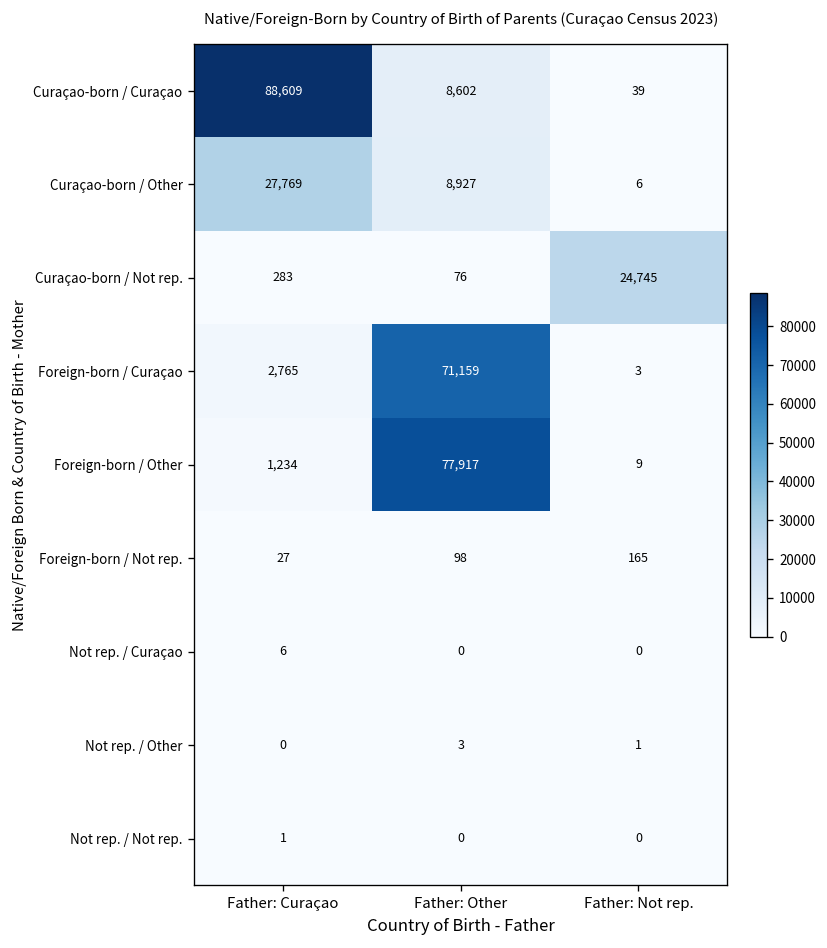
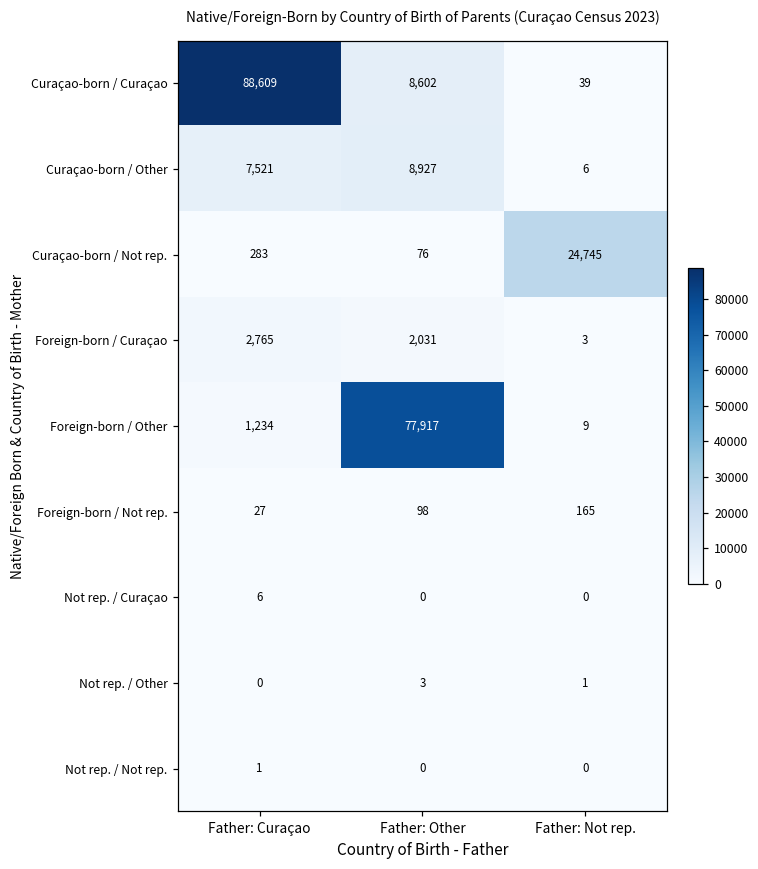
  {
    "Curaçao-born / Curaçao": {
      "Father: Curaçao": "88,609",
      "Father: Other": "8,602",
      "Father: Not rep.": "39"
    },
    "Curaçao-born / Other": {
-     "Father: Curaçao": "27,769",
+     "Father: Curaçao": "7,521",
      "Father: Other": "8,927",
      "Father: Not rep.": "6"
    },
    "Curaçao-born / Not rep.": {
      "Father: Curaçao": "283",
      "Father: Other": "76",
      "Father: Not rep.": "24,745"
    },
    "Foreign-born / Curaçao": {
      "Father: Curaçao": "2,765",
-     "Father: Other": "71,159",
+     "Father: Other": "2,031",
      "Father: Not rep.": "3"
    },
    "Foreign-born / Other": {
      "Father: Curaçao": "1,234",
      "Father: Other": "77,917",
      "Father: Not rep.": "9"
    },
    "Foreign-born / Not rep.": {
      "Father: Curaçao": "27",
      "Father: Other": "98",
      "Father: Not rep.": "165"
    },
    "Not rep. / Curaçao": {
      "Father: Curaçao": "6",
      "Father: Other": "0",
      "Father: Not rep.": "0"
    },
    "Not rep. / Other": {
      "Father: Curaçao": "0",
      "Father: Other": "3",
      "Father: Not rep.": "1"
    },
    "Not rep. / Not rep.": {
      "Father: Curaçao": "1",
      "Father: Other": "0",
      "Father: Not rep.": "0"
    }
  }
